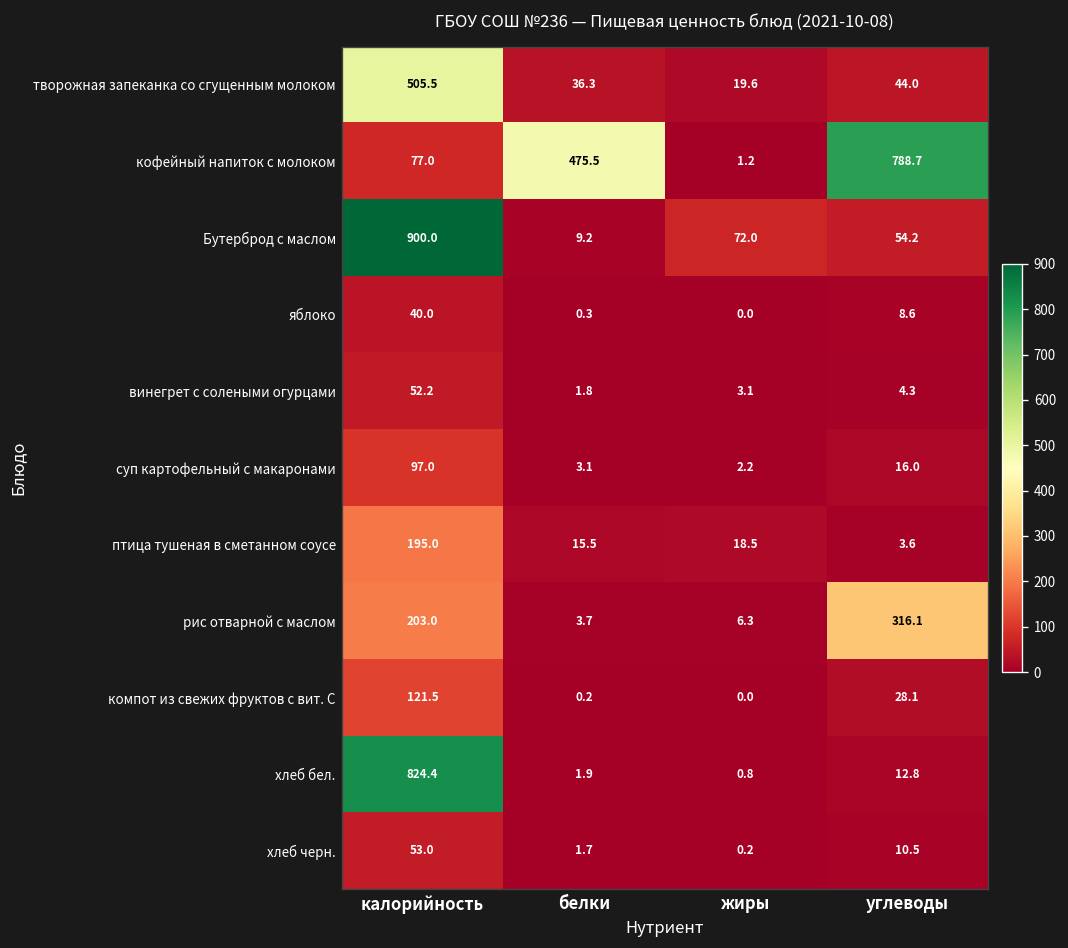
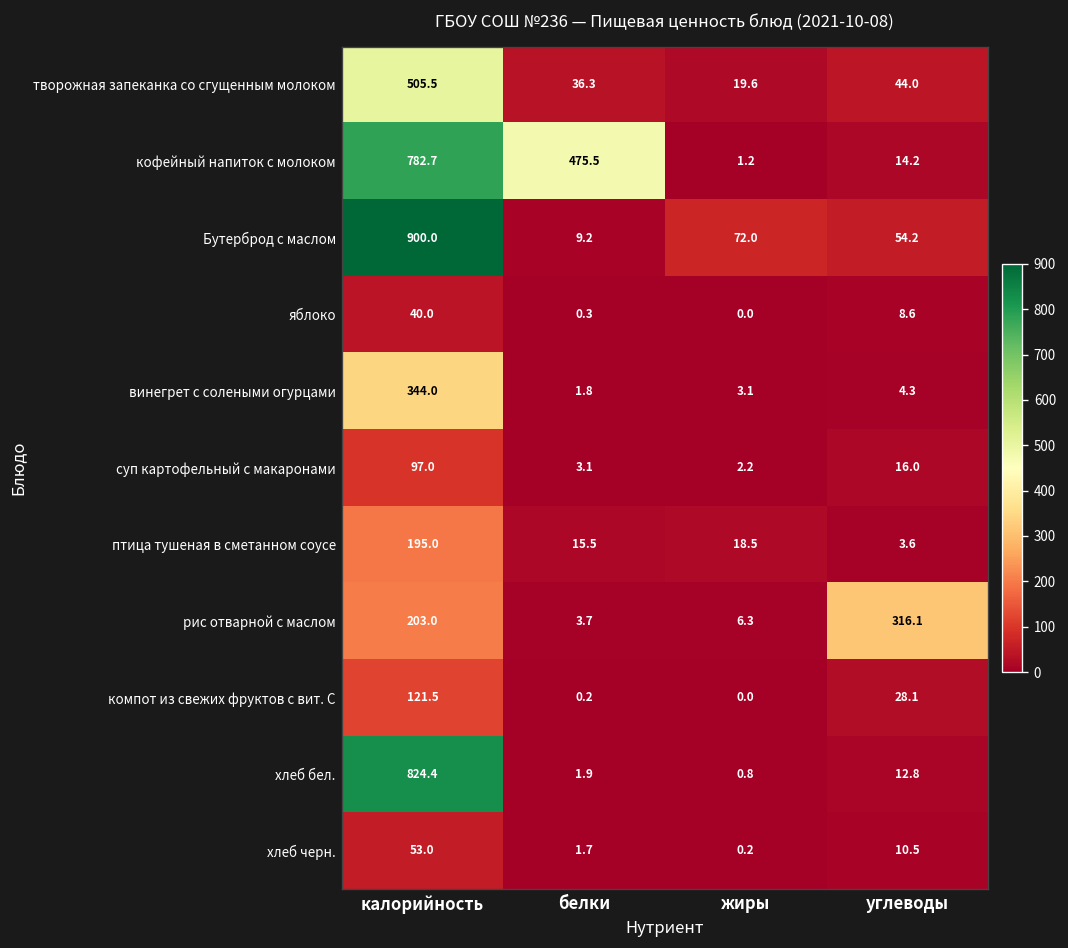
  {
    "творожная запеканка со сгущенным молоком": {
      "калорийность": 505.5,
      "белки": 36.3,
      "жиры": 19.6,
      "углеводы": 44.0
    },
    "кофейный напиток с молоком": {
-     "калорийность": 77.0,
+     "калорийность": 782.7,
      "белки": 475.5,
      "жиры": 1.2,
-     "углеводы": 788.7
+     "углеводы": 14.2
    },
    "Бутерброд с маслом": {
      "калорийность": 900.0,
      "белки": 9.2,
      "жиры": 72.0,
      "углеводы": 54.2
    },
    "яблоко": {
      "калорийность": 40.0,
      "белки": 0.3,
      "жиры": 0.0,
      "углеводы": 8.6
    },
    "винегрет с солеными огурцами": {
-     "калорийность": 52.2,
+     "калорийность": 344.0,
      "белки": 1.8,
      "жиры": 3.1,
      "углеводы": 4.3
    },
    "суп картофельный с макаронами": {
      "калорийность": 97.0,
      "белки": 3.1,
      "жиры": 2.2,
      "углеводы": 16.0
    },
    "птица тушеная в сметанном соусе": {
      "калорийность": 195.0,
      "белки": 15.5,
      "жиры": 18.5,
      "углеводы": 3.6
    },
    "рис отварной с маслом": {
      "калорийность": 203.0,
      "белки": 3.7,
      "жиры": 6.3,
      "углеводы": 316.1
    },
    "компот из свежих фруктов с вит. С": {
      "калорийность": 121.5,
      "белки": 0.2,
      "жиры": 0.0,
      "углеводы": 28.1
    },
    "хлеб бел.": {
      "калорийность": 824.4,
      "белки": 1.9,
      "жиры": 0.8,
      "углеводы": 12.8
    },
    "хлеб черн.": {
      "калорийность": 53.0,
      "белки": 1.7,
      "жиры": 0.2,
      "углеводы": 10.5
    }
  }
